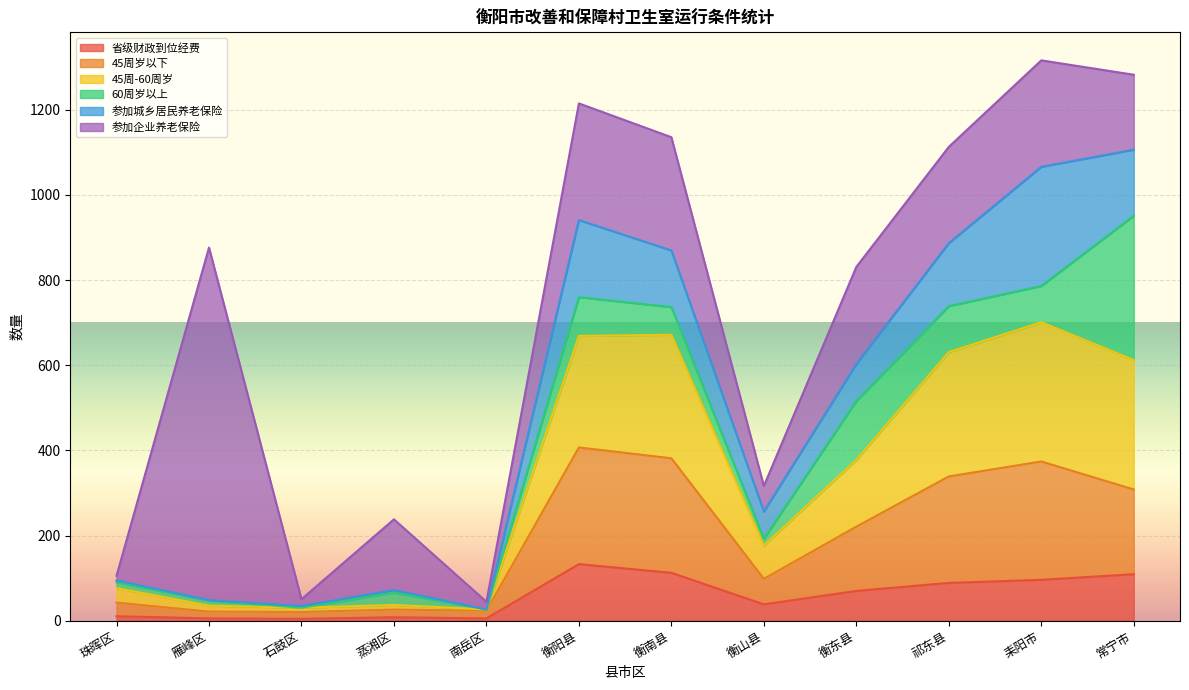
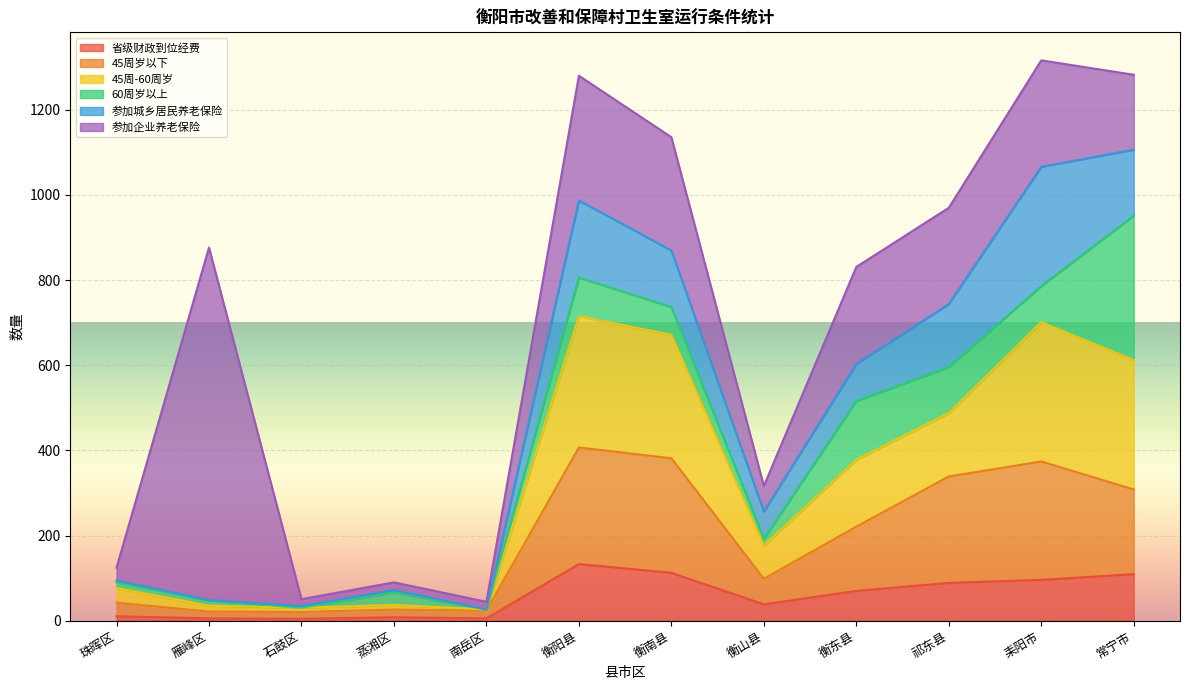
  {
    "45周-60周岁": {
      "珠晖区": 30,
      "雁峰区": 10,
      "蒸湘区": 10,
-     "衡阳县": 260,
+     "衡阳县": 310,
      "衡南县": 290,
      "衡山县": 80,
      "衡东县": 160,
-     "祁东县": 290,
+     "祁东县": 150,
      "耒阳市": 330,
      "常宁市": 300
    },
    "60周岁以上": {
      "蒸湘区": 30,
      "衡阳县": 90,
      "衡南县": 70,
      "衡山县": 20,
      "衡东县": 140,
      "祁东县": 110,
      "耒阳市": 90,
      "常宁市": 340
    },
    "参加城乡居民养老保险": {
      "蒸湘区": 10,
      "衡阳县": 180,
      "衡南县": 130,
      "衡山县": 60,
      "衡东县": 90,
      "祁东县": 150,
      "耒阳市": 280,
      "常宁市": 160
    },
    "参加企业养老保险": {
-     "珠晖区": 10,
+     "珠晖区": 30,
      "雁峰区": 830,
      "石鼓区": 20,
-     "蒸湘区": 170,
+     "蒸湘区": 20,
      "南岳区": 20,
-     "衡阳县": 270,
+     "衡阳县": 290,
      "衡南县": 270,
      "衡山县": 60,
      "衡东县": 230,
      "祁东县": 230,
      "耒阳市": 250,
      "常宁市": 180
    }
  }
